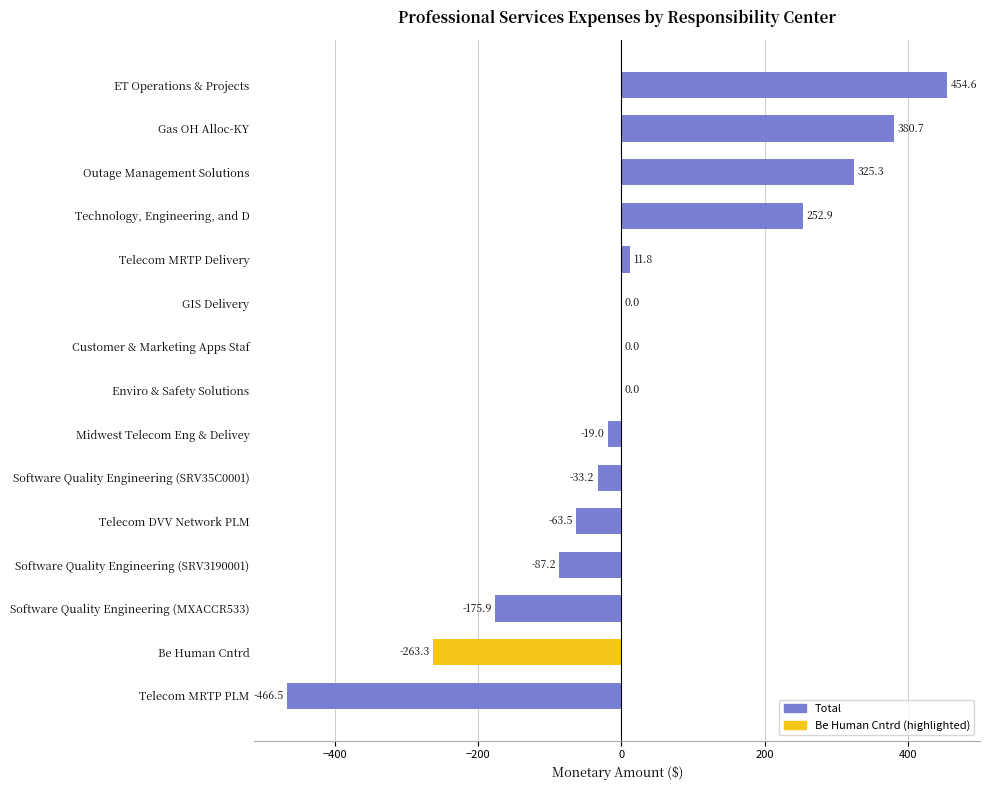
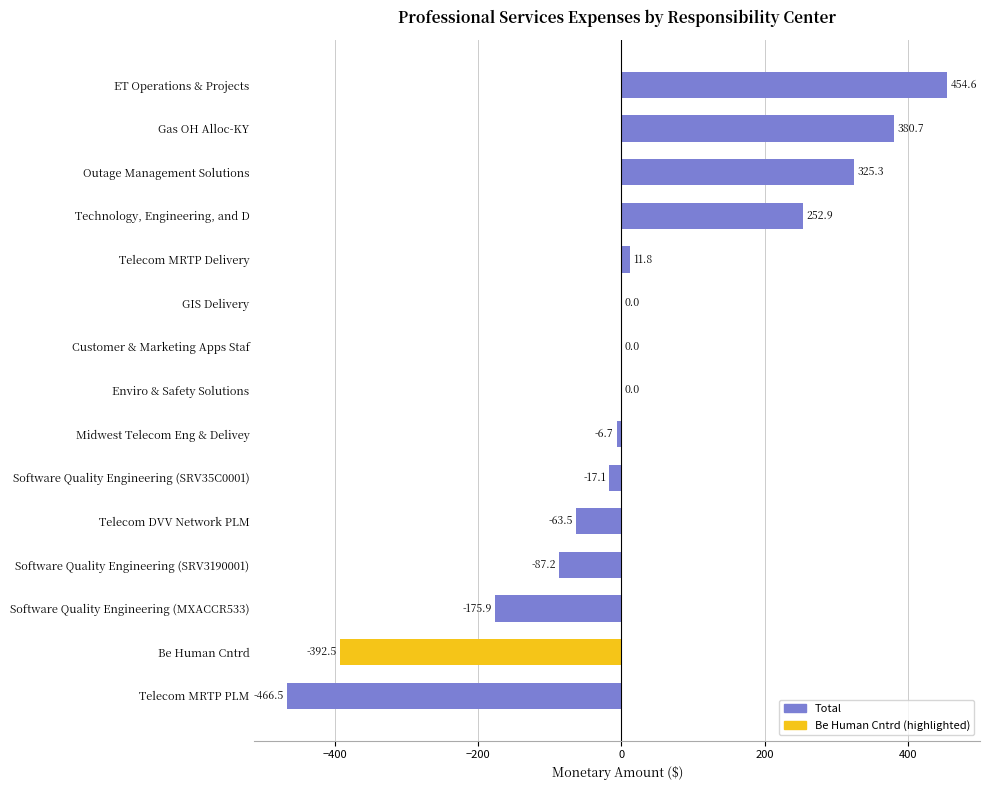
  {
    "ET Operations & Projects": 454.6,
    "Gas OH Alloc-KY": 380.7,
    "Outage Management Solutions": 325.3,
    "Technology, Engineering, and D": 252.9,
    "Telecom MRTP Delivery": 11.8,
    "GIS Delivery": 0.0,
    "Customer & Marketing Apps Staf": 0.0,
    "Enviro & Safety Solutions": 0.0,
-   "Midwest Telecom Eng & Delivey": -19.0,
-   "Software Quality Engineering (SRV35C0001)": -33.2,
+   "Midwest Telecom Eng & Delivey": -6.7,
+   "Software Quality Engineering (SRV35C0001)": -17.1,
    "Telecom DVV Network PLM": -63.5,
    "Software Quality Engineering (SRV3190001)": -87.2,
    "Software Quality Engineering (MXACCR533)": -175.9,
-   "Be Human Cntrd": -263.3,
+   "Be Human Cntrd": -392.5,
    "Telecom MRTP PLM": -466.5
  }
